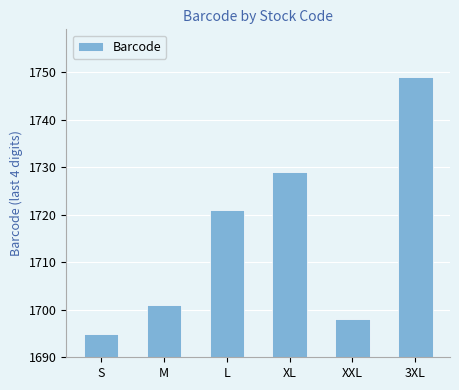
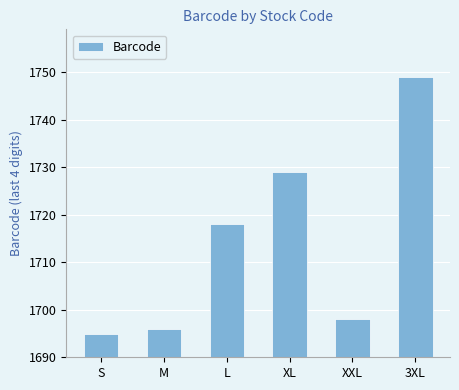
  {
    "S": 1695,
-   "M": 1701,
-   "L": 1721,
+   "M": 1696,
+   "L": 1718,
    "XL": 1729,
    "XXL": 1698,
    "3XL": 1749
  }
